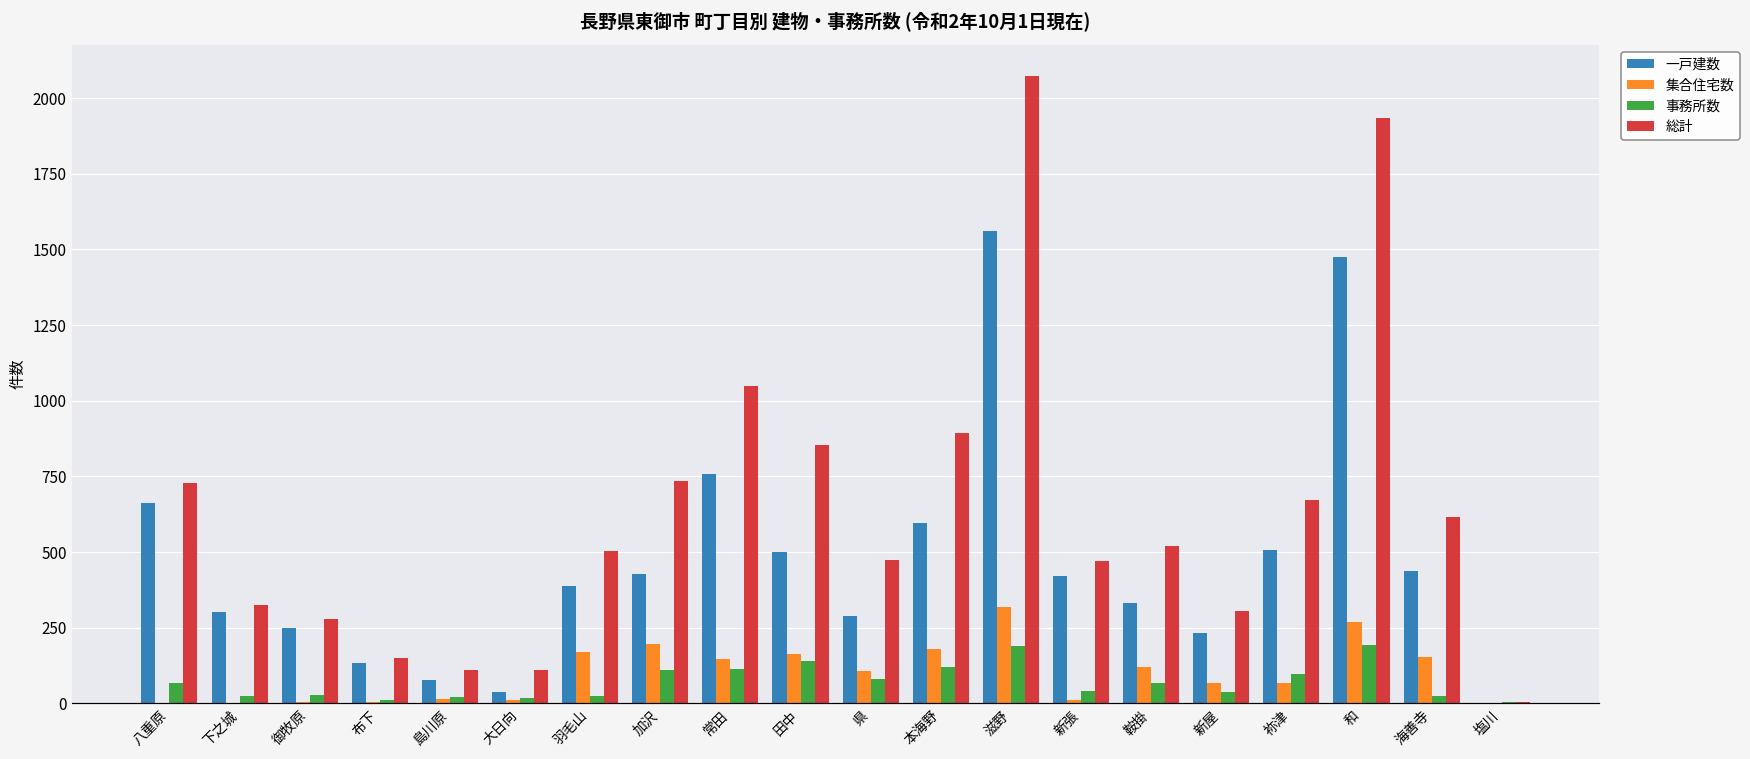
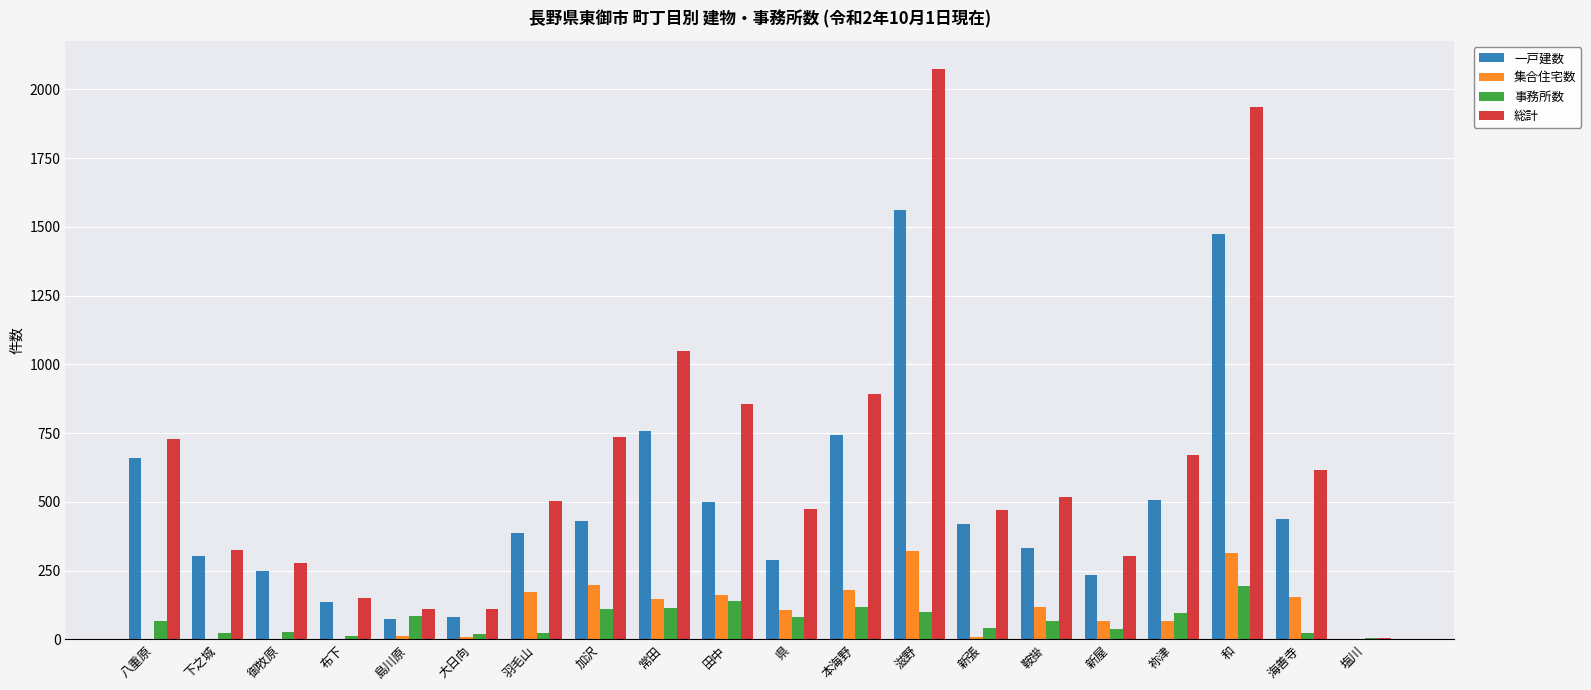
  {
    "一戸建数": {
      "八重原": 660,
      "下之城": 300,
      "御牧原": 250,
      "布下": 140,
      "島川原": 80,
-     "大日向": 40,
+     "大日向": 80,
      "羽毛山": 390,
      "加沢": 430,
      "常田": 760,
      "田中": 500,
      "県": 290,
-     "本海野": 600,
+     "本海野": 740,
      "滋野": 1560,
      "新張": 420,
      "鞍掛": 330,
      "新屋": 230,
      "祢津": 510,
      "和": 1470,
      "海善寺": 440,
      "塩川": 0
    },
    "集合住宅数": {
      "八重原": 0,
      "下之城": 0,
      "島川原": 10,
      "大日向": 10,
      "羽毛山": 170,
      "加沢": 200,
      "常田": 150,
      "田中": 160,
      "県": 110,
      "本海野": 180,
      "滋野": 320,
      "新張": 10,
      "鞍掛": 120,
      "新屋": 70,
      "祢津": 70,
-     "和": 270,
+     "和": 320,
      "海善寺": 150,
      "塩川": 0
    },
    "事務所数": {
      "八重原": 70,
      "下之城": 20,
      "御牧原": 30,
      "布下": 10,
-     "島川原": 20,
+     "島川原": 80,
      "大日向": 20,
      "羽毛山": 20,
      "加沢": 110,
      "常田": 110,
      "田中": 140,
      "県": 80,
      "本海野": 120,
-     "滋野": 190,
+     "滋野": 100,
      "新張": 40,
      "鞍掛": 70,
      "新屋": 40,
      "祢津": 100,
      "和": 190,
      "海善寺": 20
    },
    "総計": {
      "八重原": 730,
      "下之城": 330,
      "御牧原": 280,
      "布下": 150,
      "島川原": 110,
      "大日向": 110,
      "羽毛山": 510,
      "加沢": 740,
      "常田": 1050,
      "田中": 860,
      "県": 480,
      "本海野": 890,
      "滋野": 2070,
      "新張": 470,
      "鞍掛": 520,
      "新屋": 310,
      "祢津": 670,
      "和": 1940,
      "海善寺": 620
    }
  }
